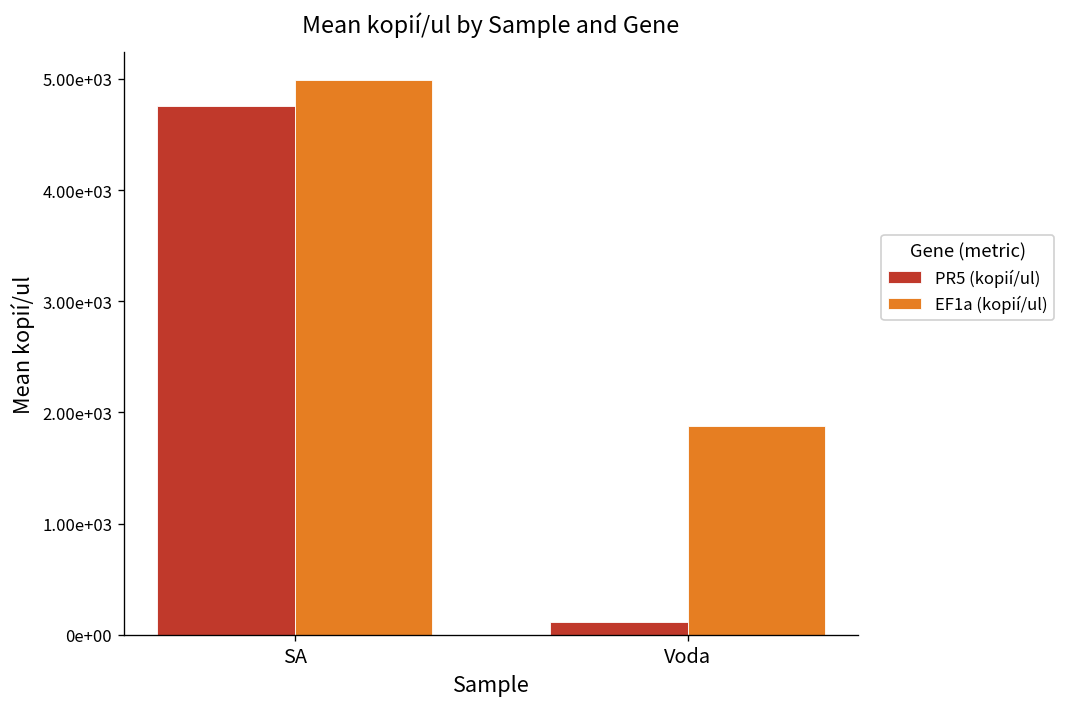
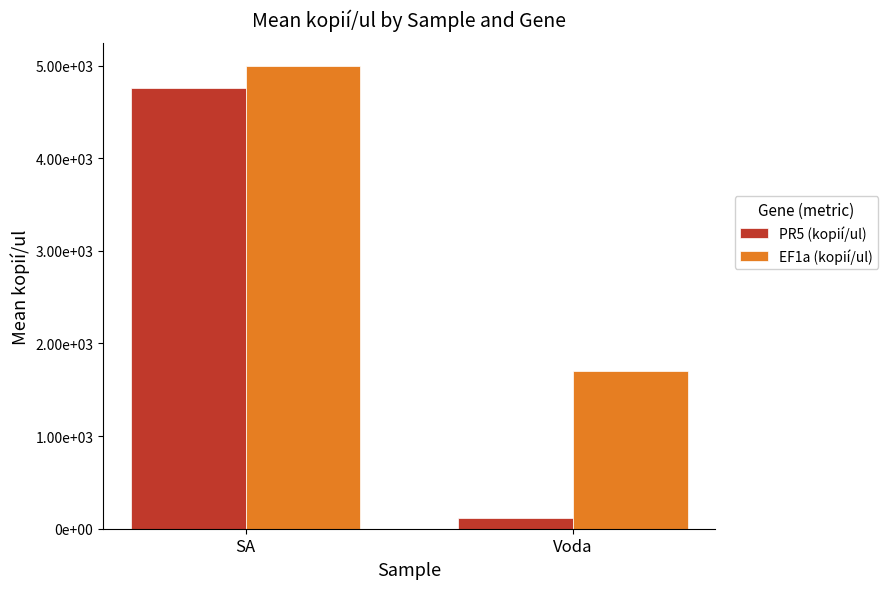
  {
    "PR5 (kopií/ul)": {
      "SA": 4800,
      "Voda": 100
    },
    "EF1a (kopií/ul)": {
      "SA": 5000,
-     "Voda": 1900
+     "Voda": 1700
    }
  }
